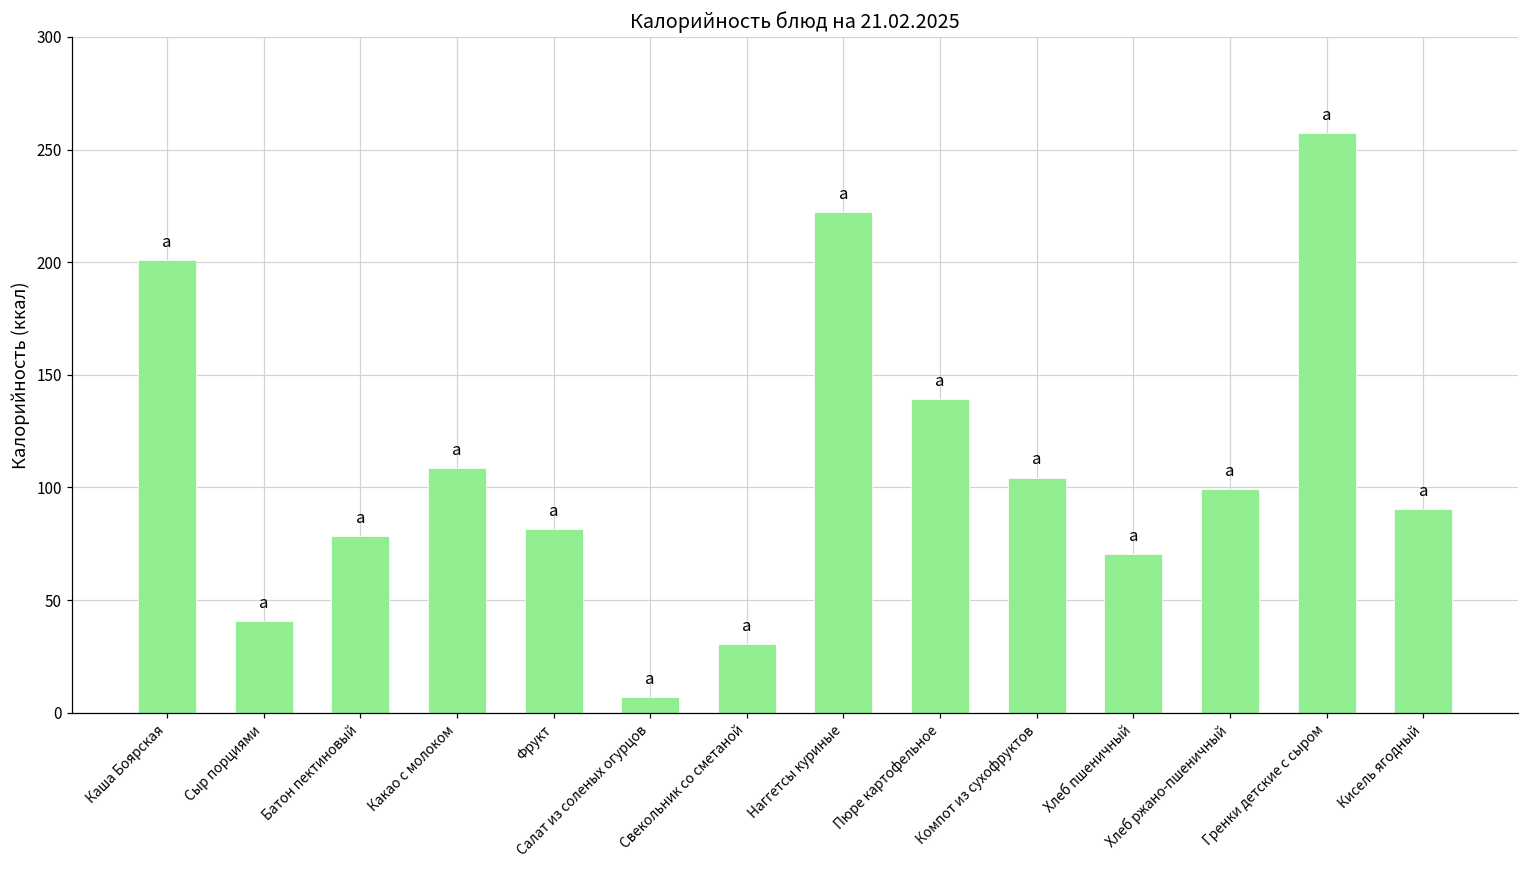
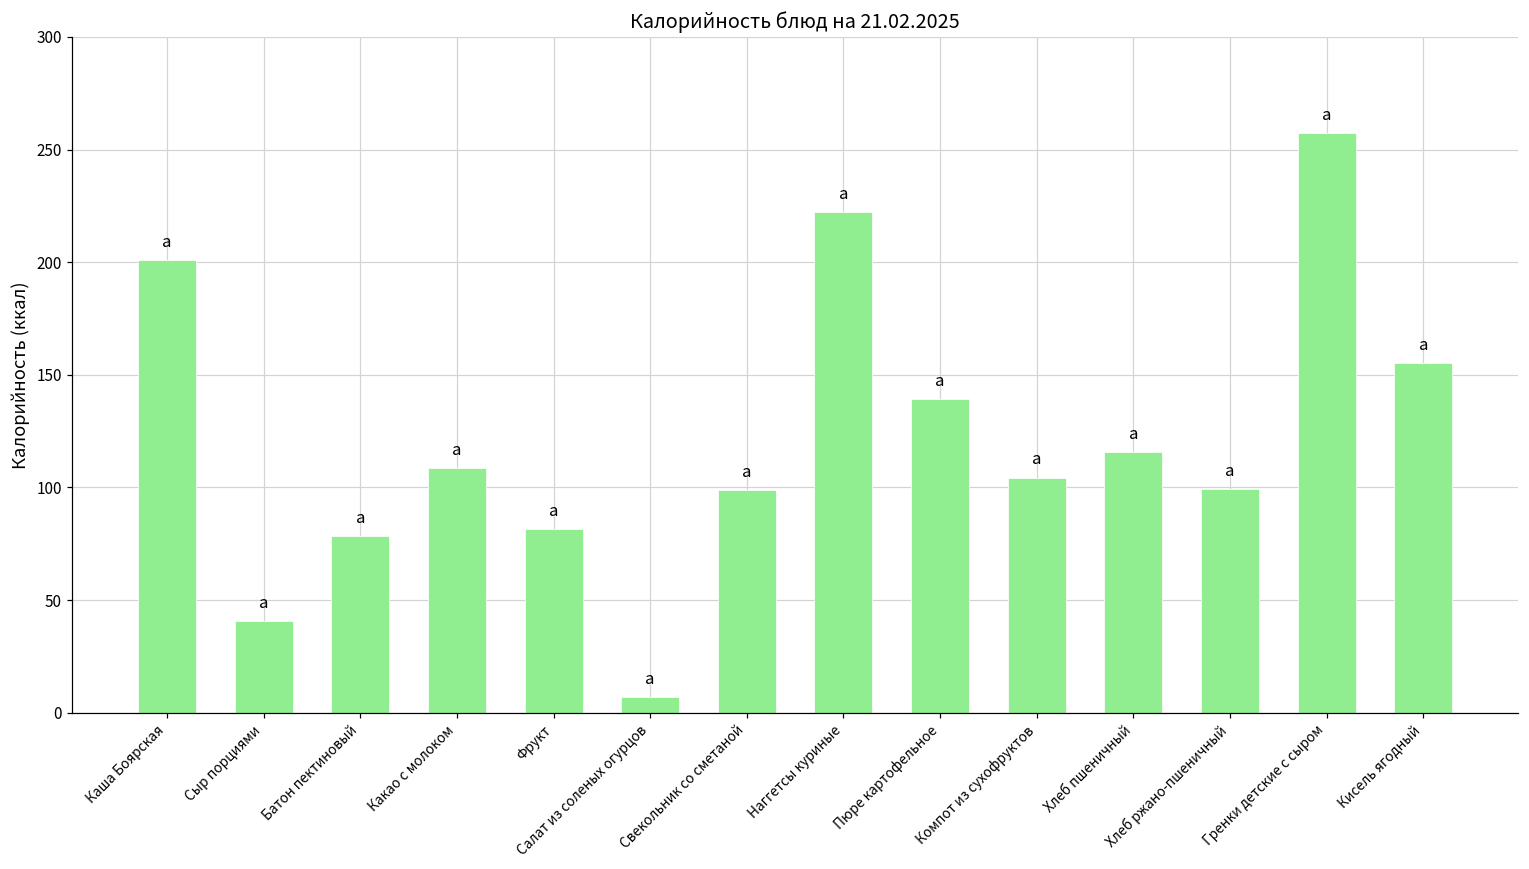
  {
    "Каша Боярская": 201,
    "Сыр порциями": 41,
    "Батон пектиновый": 79,
    "Какао с молоком": 109,
    "Фрукт": 82,
    "Салат из соленых огурцов": 7,
-   "Свекольник со сметаной": 30,
+   "Свекольник со сметаной": 99,
    "Наггетсы куриные": 222,
    "Пюре картофельное": 139,
    "Компот из сухофруктов": 104,
-   "Хлеб пшеничный": 70,
+   "Хлеб пшеничный": 116,
    "Хлеб ржано-пшеничный": 99,
    "Гренки детские с сыром": 258,
-   "Кисель ягодный": 91
+   "Кисель ягодный": 155
  }
